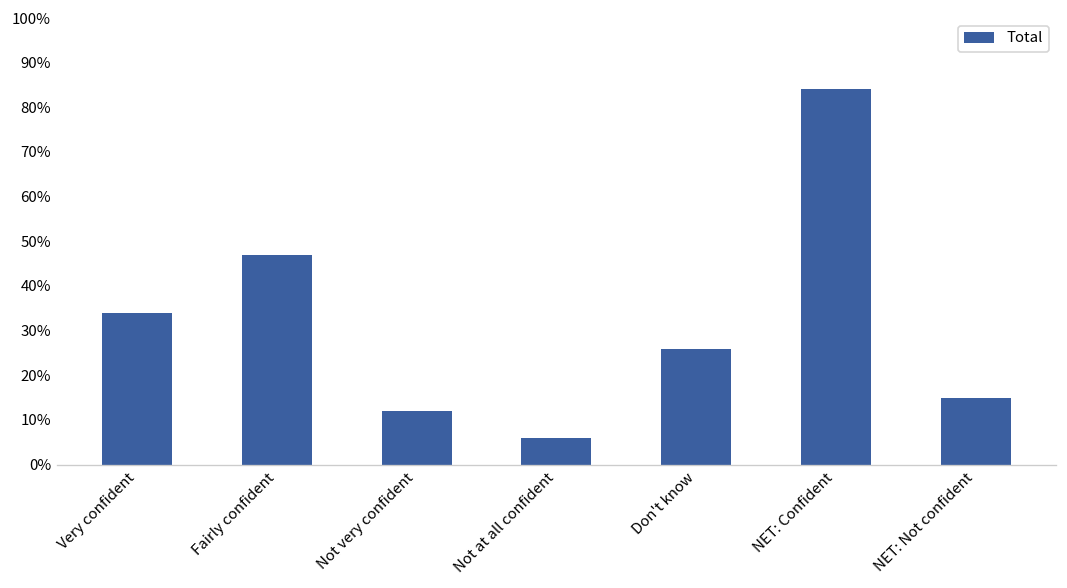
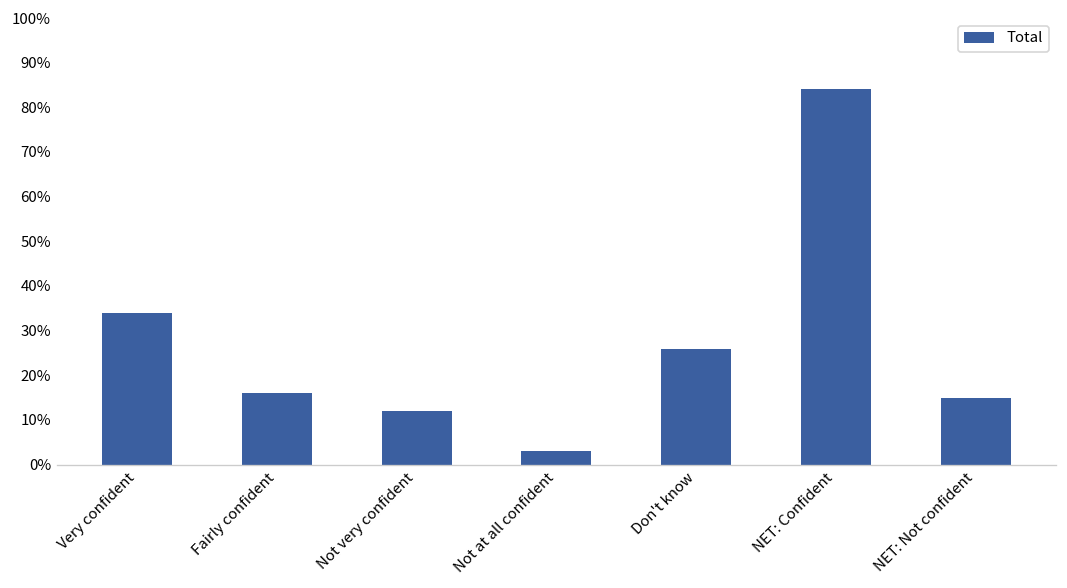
  {
    "Very confident": "34%",
-   "Fairly confident": "47%",
+   "Fairly confident": "16%",
    "Not very confident": "12%",
-   "Not at all confident": "6%",
+   "Not at all confident": "3%",
    "Don't know": "26%",
    "NET: Confident": "84%",
    "NET: Not confident": "15%"
  }
